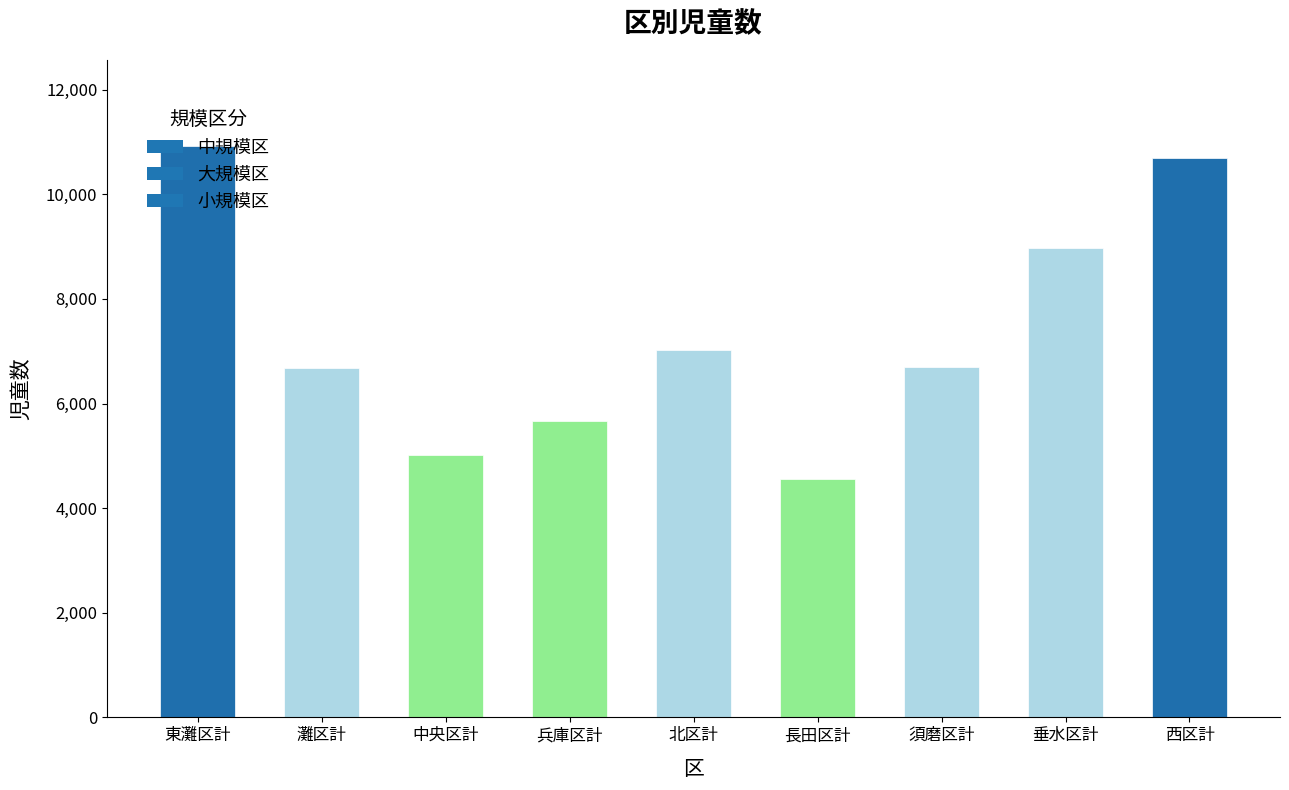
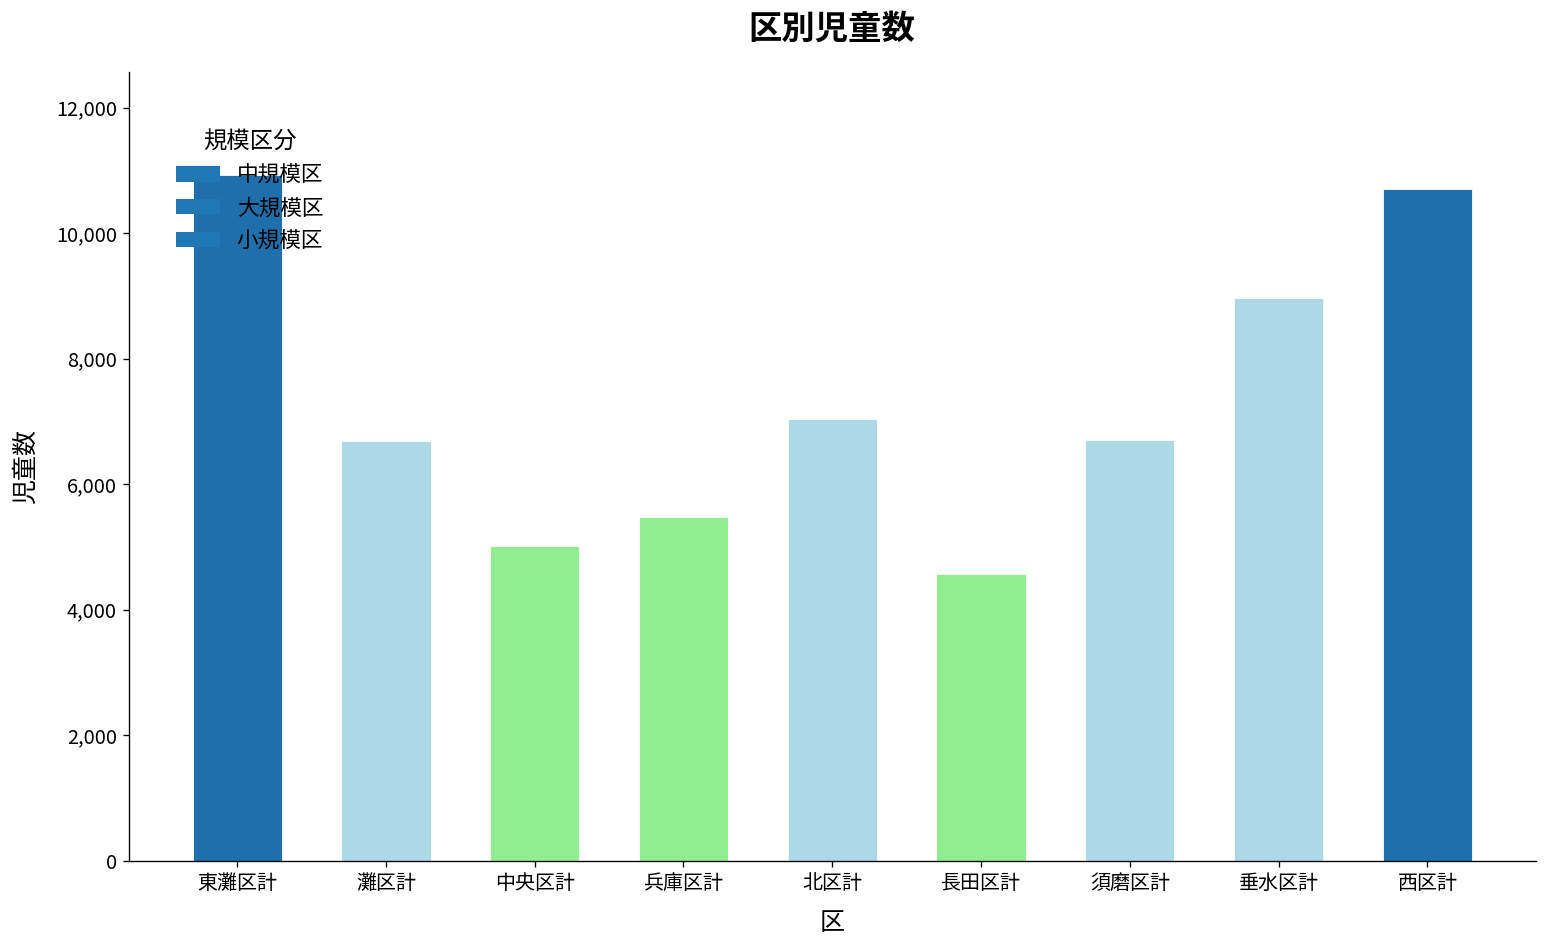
  {
    "東灘区計": "10,900",
    "灘区計": "6,700",
    "中央区計": "5,000",
-   "兵庫区計": "5,700",
+   "兵庫区計": "5,500",
    "北区計": "7,000",
    "長田区計": "4,600",
    "須磨区計": "6,700",
    "垂水区計": "9,000",
    "西区計": "10,700"
  }
